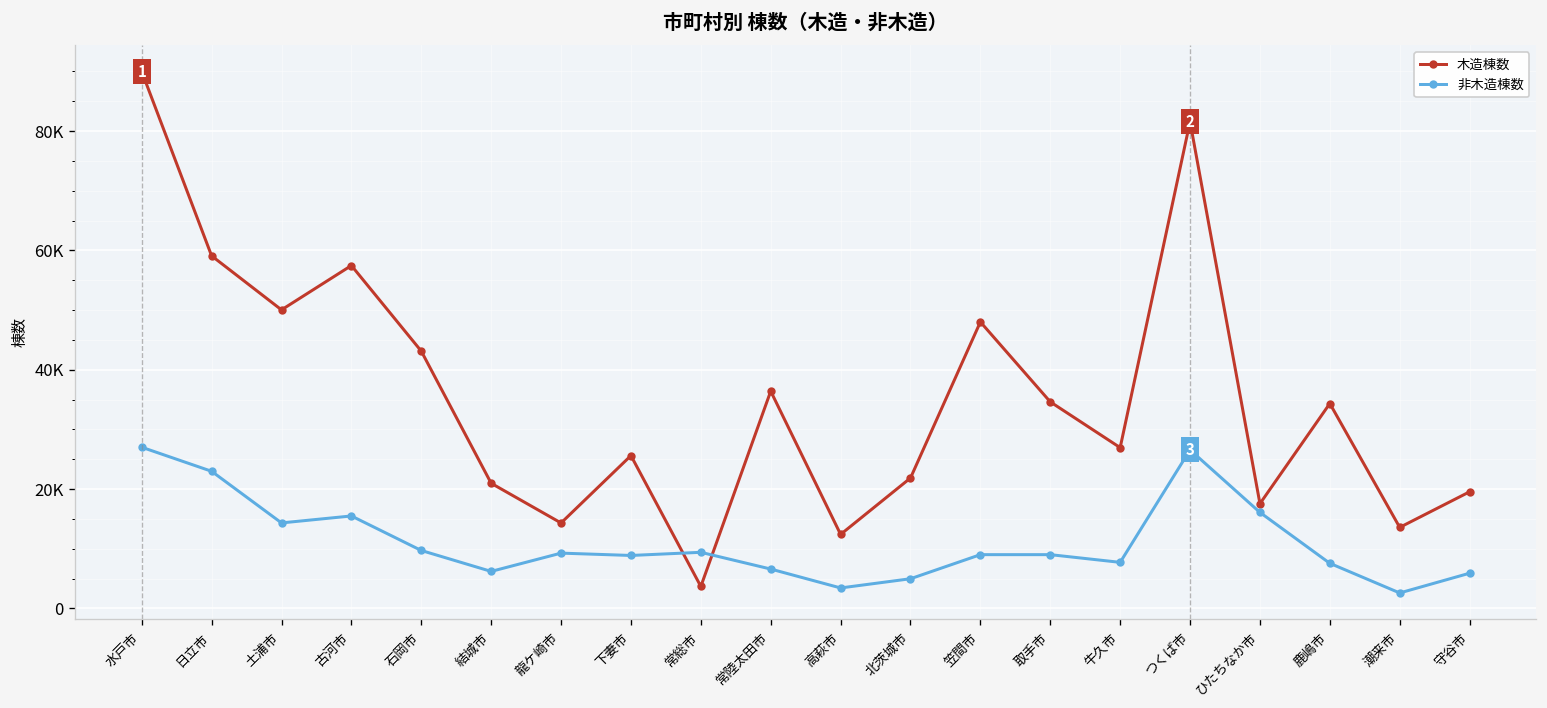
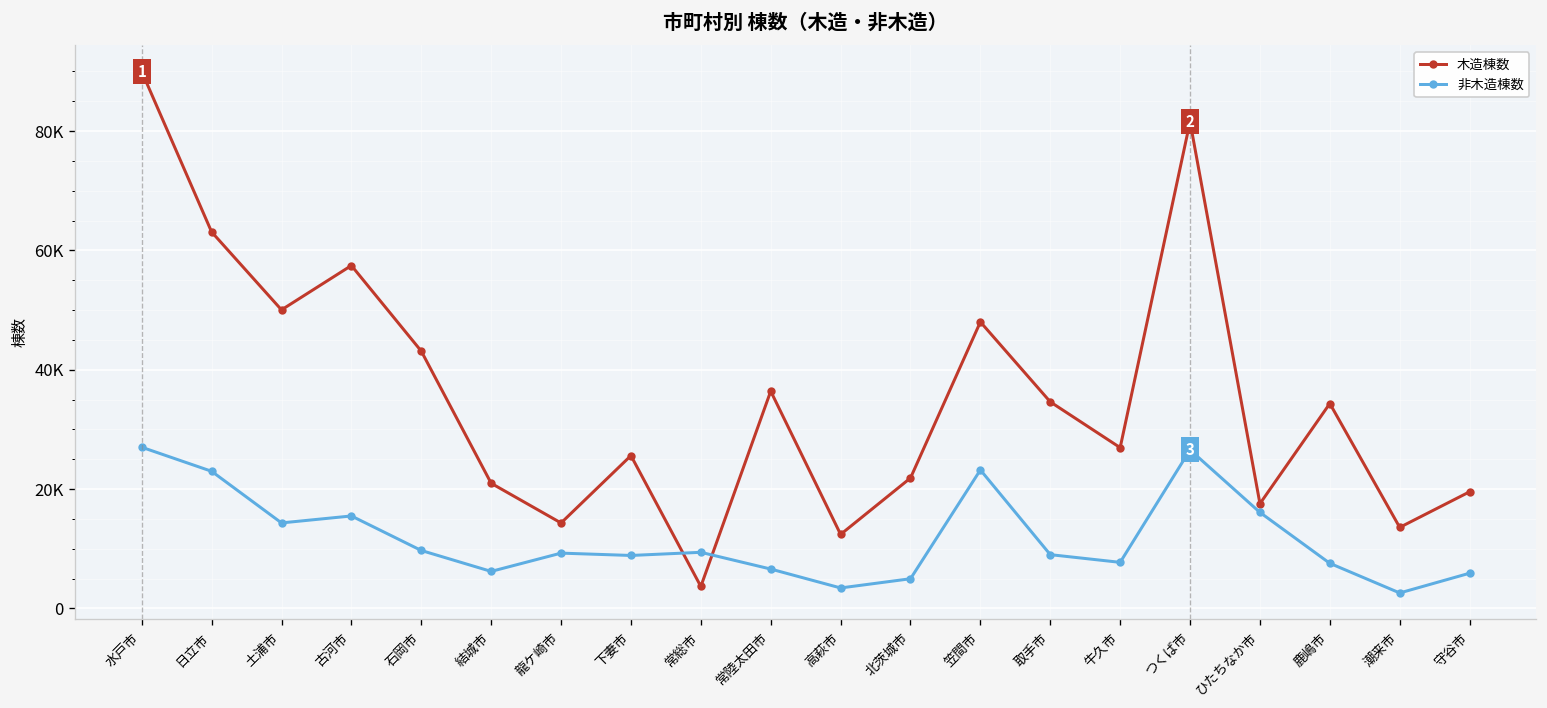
  {
    "木造棟数": {
-     "日立市": 59000,
+     "日立市": 63000,
      "土浦市": 50000,
      "古河市": 57000,
      "石岡市": 43000,
      "結城市": 21000,
      "龍ケ崎市": 14000,
      "下妻市": 26000,
      "常総市": 4000,
      "常陸太田市": 36000,
      "高萩市": 12000,
      "北茨城市": 22000,
      "笠間市": 48000,
      "取手市": 35000,
      "牛久市": 27000,
      "ひたちなか市": 18000,
      "鹿嶋市": 34000,
      "潮来市": 14000,
      "守谷市": 20000
    },
    "非木造棟数": {
      "水戸市": 27000,
      "日立市": 23000,
      "土浦市": 14000,
      "古河市": 15000,
      "石岡市": 10000,
      "結城市": 6000,
      "龍ケ崎市": 9000,
      "下妻市": 9000,
      "常総市": 9000,
      "常陸太田市": 7000,
      "高萩市": 3000,
      "北茨城市": 5000,
-     "笠間市": 9000,
+     "笠間市": 23000,
      "取手市": 9000,
      "牛久市": 8000,
      "ひたちなか市": 16000,
      "鹿嶋市": 8000,
      "潮来市": 3000,
      "守谷市": 6000
    }
  }
